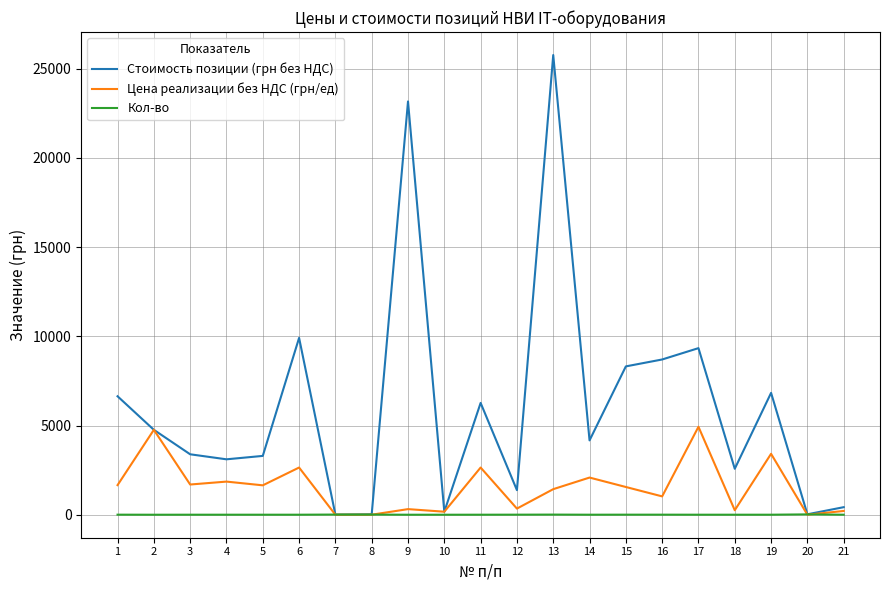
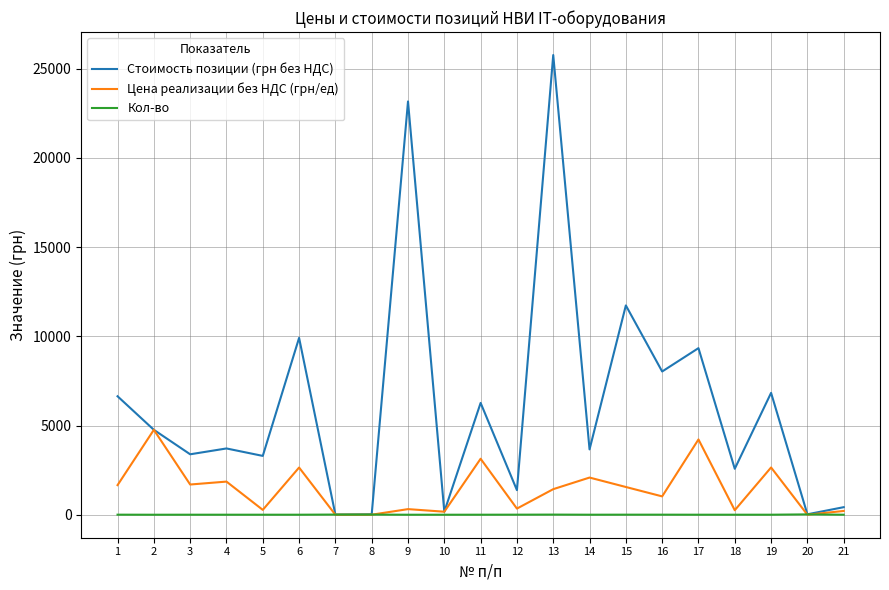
  {
    "Стоимость позиции (грн без НДС)": {
      "1": 6600,
      "3": 3400,
-     "4": 3100,
+     "4": 3700,
      "5": 3300,
      "6": 9900,
      "9": 23200,
      "11": 6300,
      "12": 1400,
      "13": 25800,
-     "14": 4200,
-     "15": 8300,
-     "16": 8700,
+     "14": 3700,
+     "15": 11700,
+     "16": 8000,
      "17": 9300,
      "18": 2600,
      "19": 6800,
      "21": 400
    },
    "Цена реализации без НДС (грн/ед)": {
      "1": 1700,
      "3": 1700,
      "4": 1900,
-     "5": 1600,
+     "5": 300,
      "6": 2600,
      "9": 300,
-     "11": 2600,
+     "11": 3100,
      "12": 300,
      "13": 1400,
      "14": 2100,
      "15": 1600,
      "16": 1000,
-     "17": 4900,
+     "17": 4200,
      "18": 300,
-     "19": 3400,
+     "19": 2600,
      "21": 200
    },
    "Кол-во": {
      "1": 0,
      "2": 0,
      "3": 0,
      "4": 0,
      "5": 0,
      "6": 0,
      "9": 0,
      "10": 0,
      "11": 0,
      "12": 0,
      "13": 0,
      "14": 0,
      "15": 0,
      "16": 0,
      "17": 0,
      "18": 0,
      "19": 0,
      "21": 0
    }
  }
